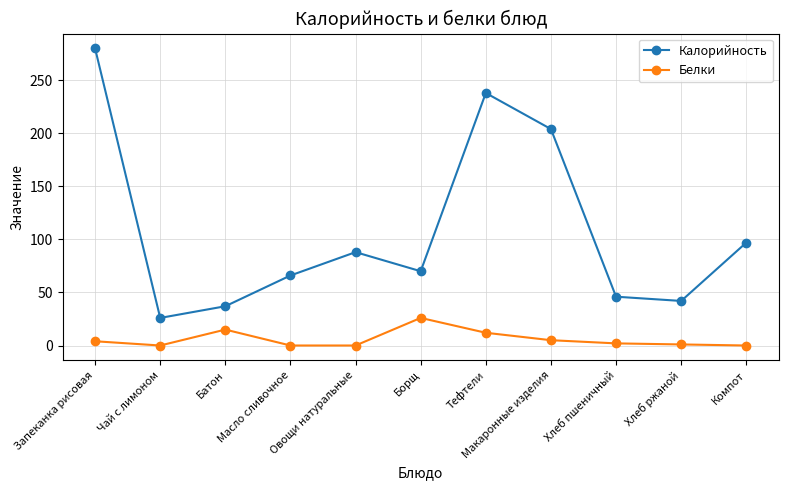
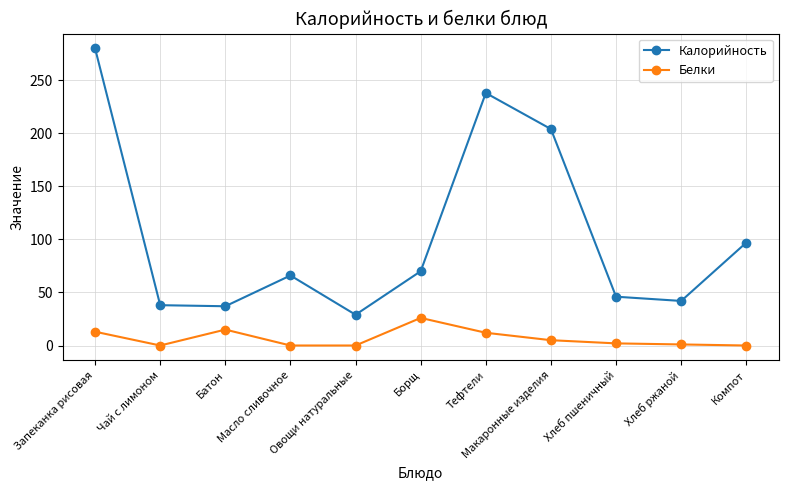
  {
    "Калорийность": {
      "Запеканка рисовая": 280,
-     "Чай с лимоном": 26,
+     "Чай с лимоном": 38,
      "Батон": 37,
      "Масло сливочное": 66,
-     "Овощи натуральные": 88,
+     "Овощи натуральные": 29,
      "Борщ": 70,
      "Тефтели": 238,
      "Макаронные изделия": 204,
      "Хлеб пшеничный": 46,
      "Хлеб ржаной": 42,
      "Компот": 97
    },
    "Белки": {
-     "Запеканка рисовая": 4,
+     "Запеканка рисовая": 13,
      "Чай с лимоном": 0,
      "Батон": 15,
      "Масло сливочное": 0,
      "Овощи натуральные": 0,
      "Борщ": 26,
      "Тефтели": 12,
      "Макаронные изделия": 5,
      "Хлеб пшеничный": 2,
      "Хлеб ржаной": 1,
      "Компот": 0
    }
  }
